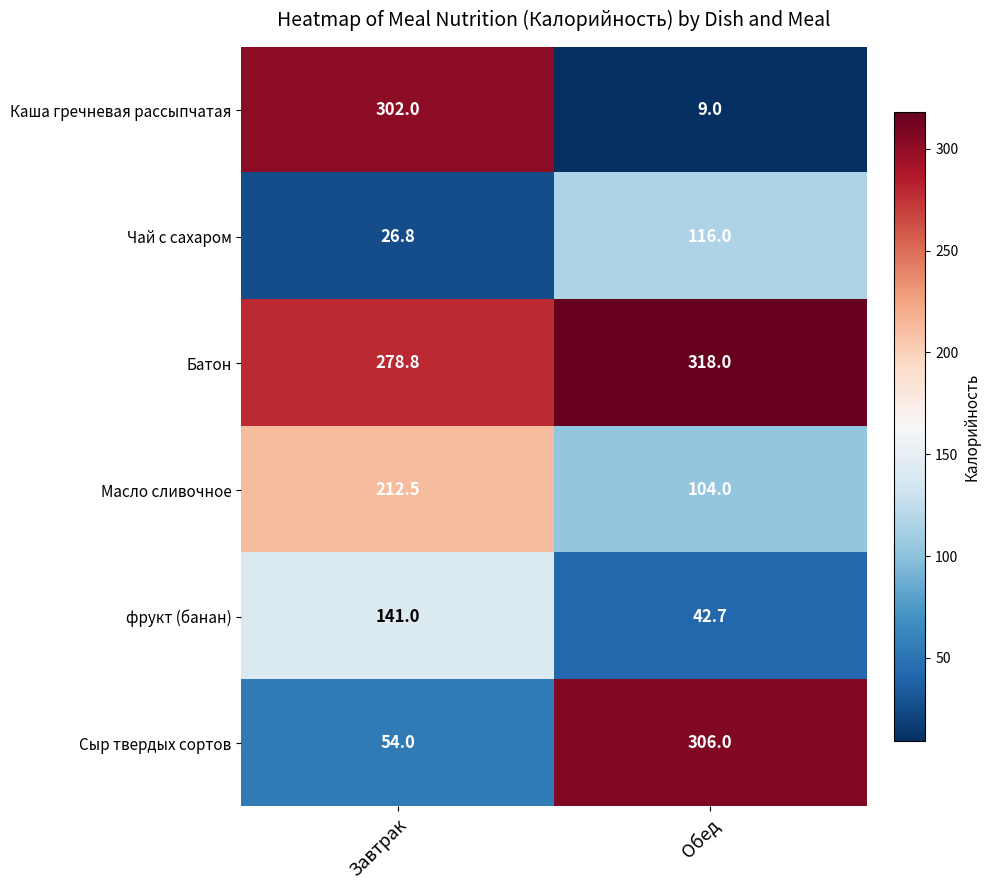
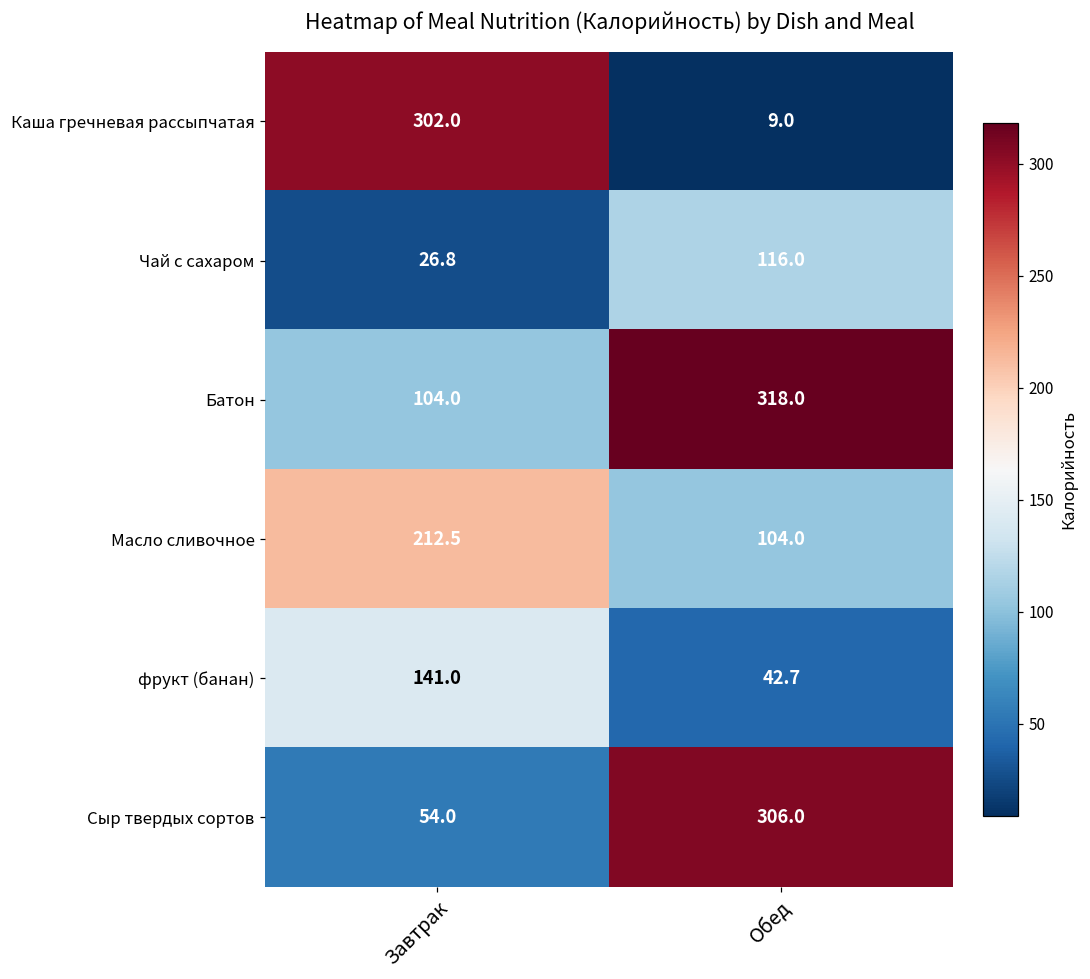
  {
    "Каша гречневая рассыпчатая": {
      "Завтрак": 302.0,
      "Обед": 9.0
    },
    "Чай с сахаром": {
      "Завтрак": 26.8,
      "Обед": 116.0
    },
    "Батон": {
-     "Завтрак": 278.8,
+     "Завтрак": 104.0,
      "Обед": 318.0
    },
    "Масло сливочное": {
      "Завтрак": 212.5,
      "Обед": 104.0
    },
    "фрукт (банан)": {
      "Завтрак": 141.0,
      "Обед": 42.7
    },
    "Сыр твердых сортов": {
      "Завтрак": 54.0,
      "Обед": 306.0
    }
  }
